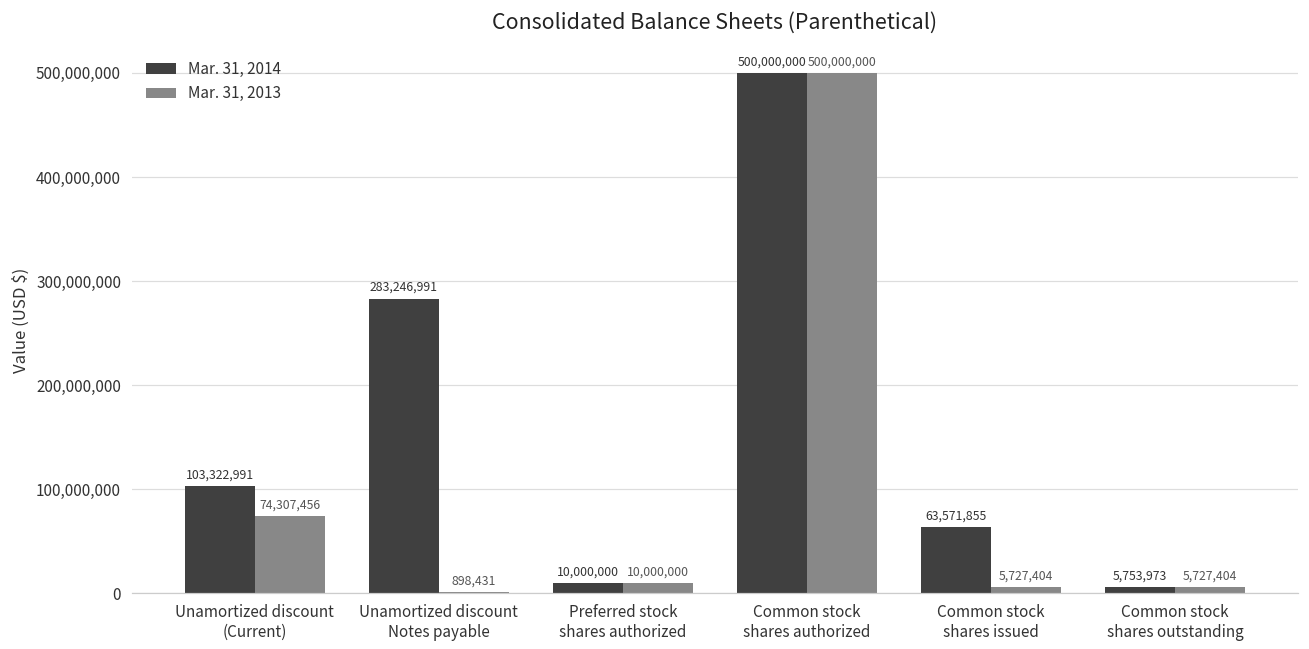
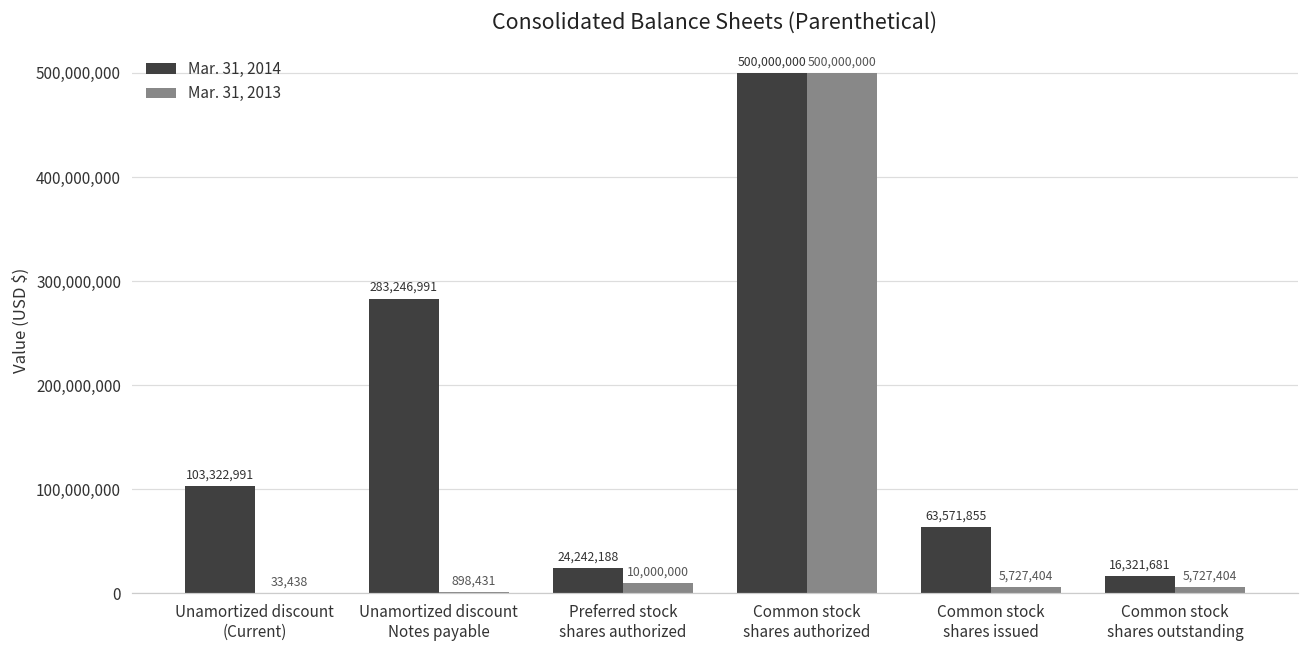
  {
    "Mar. 31, 2014": {
      "Unamortized discount (Current)": "103,322,991",
      "Unamortized discount Notes payable": "283,246,991",
-     "Preferred stock shares authorized": "10,000,000",
+     "Preferred stock shares authorized": "24,242,188",
      "Common stock shares authorized": "500,000,000",
      "Common stock shares issued": "63,571,855",
-     "Common stock shares outstanding": "5,753,973"
+     "Common stock shares outstanding": "16,321,681"
    },
    "Mar. 31, 2013": {
-     "Unamortized discount (Current)": "74,307,456",
+     "Unamortized discount (Current)": "33,438",
      "Unamortized discount Notes payable": "898,431",
      "Preferred stock shares authorized": "10,000,000",
      "Common stock shares authorized": "500,000,000",
      "Common stock shares issued": "5,727,404",
      "Common stock shares outstanding": "5,727,404"
    }
  }
